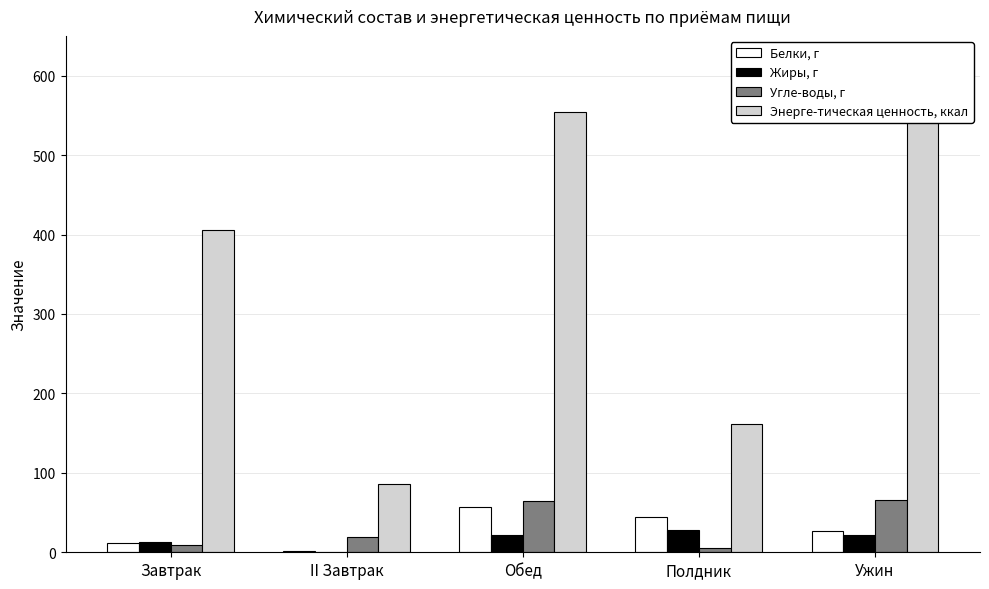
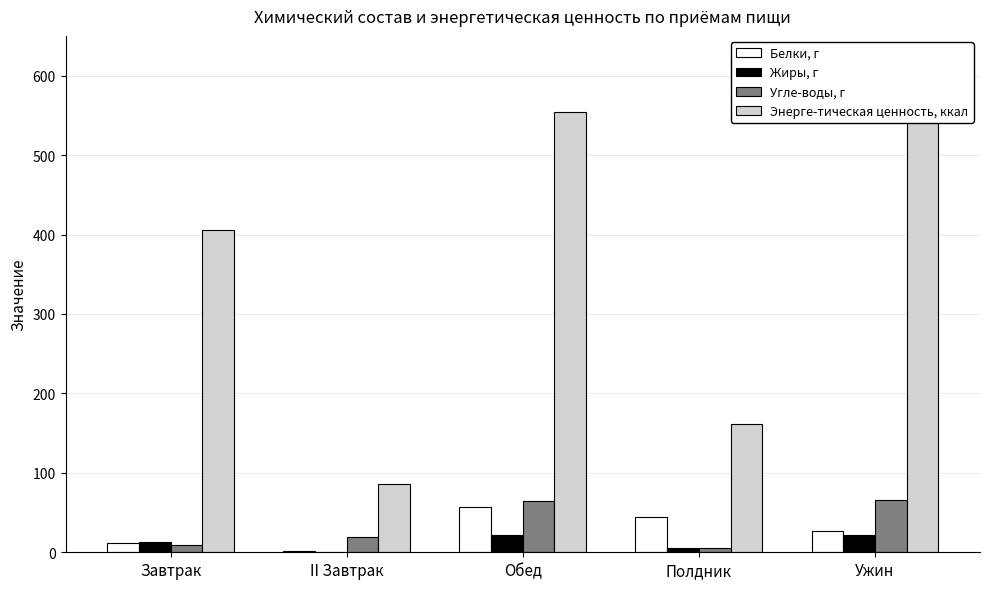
  {
    "Белки, г": {
      "Завтрак": 10,
      "Обед": 60,
      "Полдник": 40,
      "Ужин": 30
    },
    "Жиры, г": {
      "Завтрак": 10,
      "Обед": 20,
-     "Полдник": 30,
+     "Полдник": 10,
      "Ужин": 20
    },
    "Угле-воды, г": {
      "Завтрак": 10,
      "II Завтрак": 20,
      "Обед": 60,
      "Полдник": 10,
      "Ужин": 70
    },
    "Энерге-тическая ценность, ккал": {
      "Завтрак": 410,
      "II Завтрак": 90,
      "Обед": 550,
      "Полдник": 160
    }
  }
